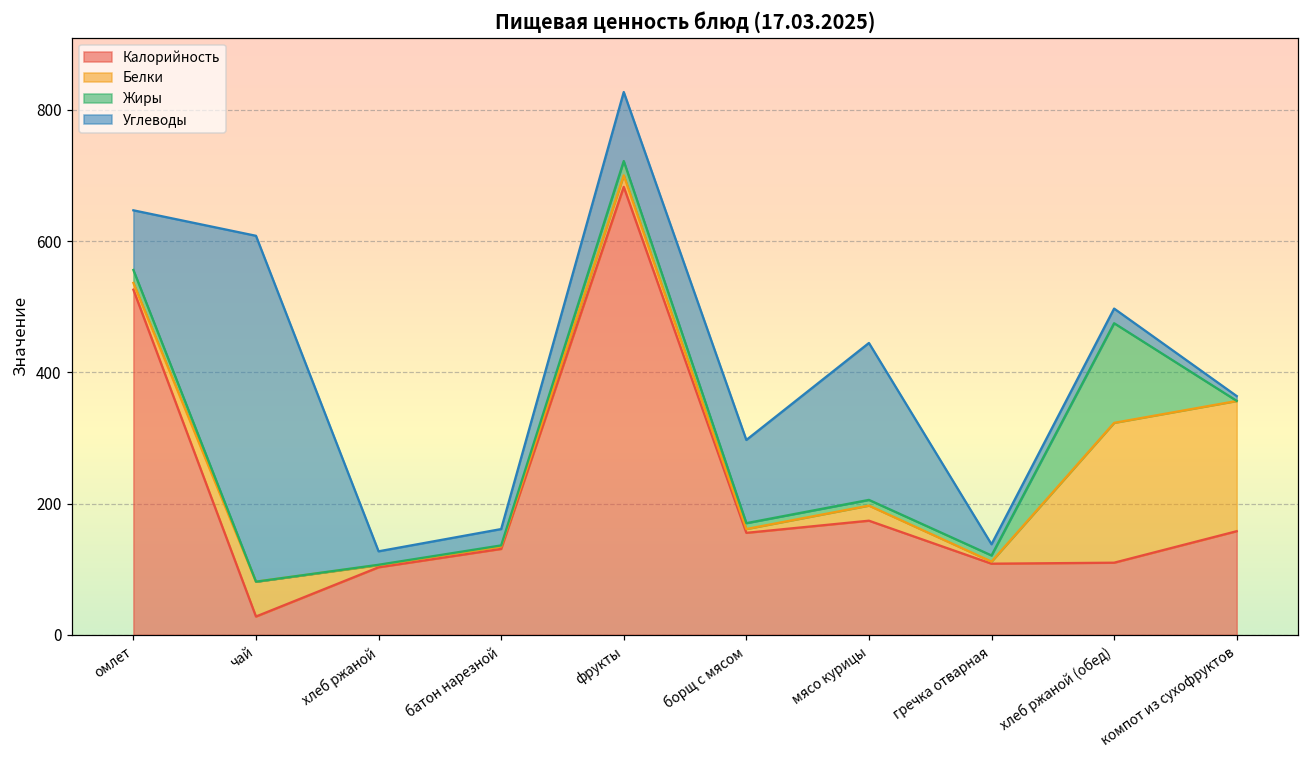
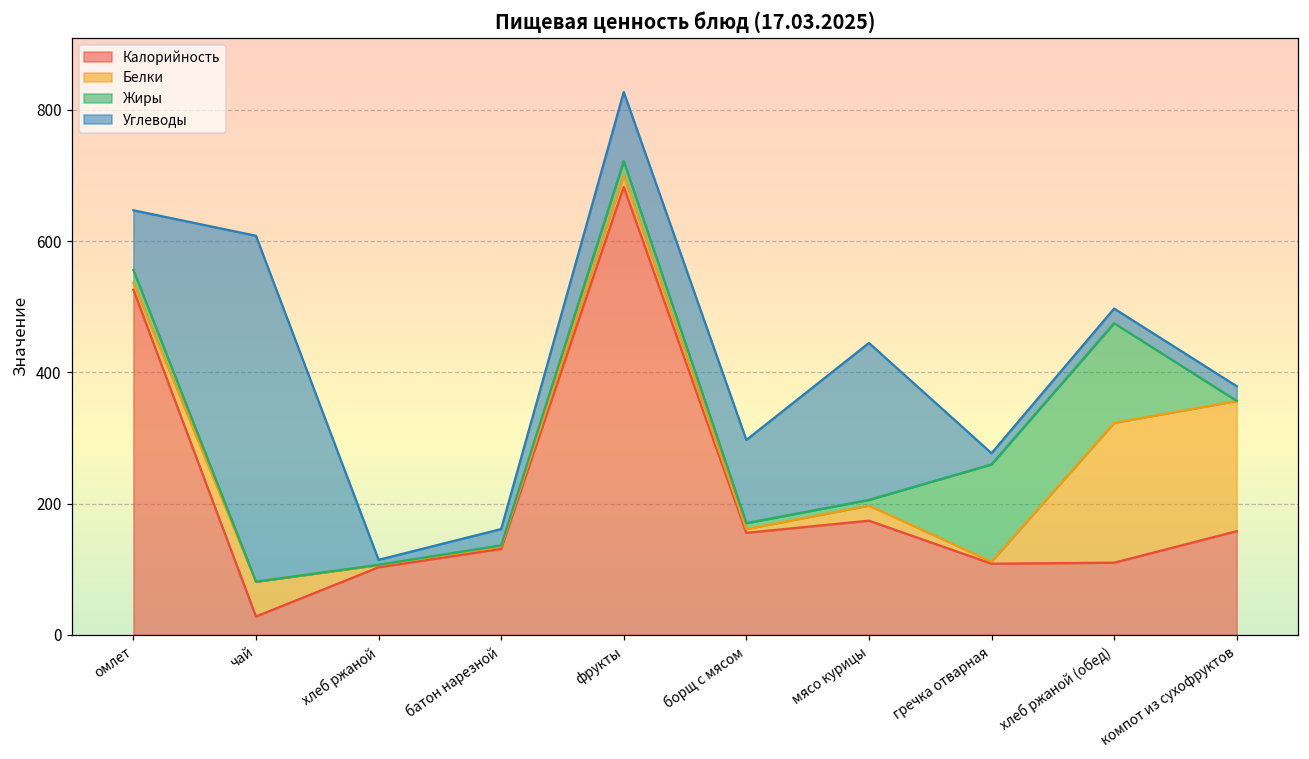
  {
    "Калорийность": {
      "омлет": 530,
      "чай": 30,
      "фрукты": 680,
      "борщ с мясом": 160,
      "мясо курицы": 170,
      "хлеб ржаной (обед)": 110,
      "компот из сухофруктов": 160
    },
    "Белки": {
      "омлет": 10,
      "фрукты": 20,
      "борщ с мясом": 10,
      "мясо курицы": 20,
      "хлеб ржаной (обед)": 210
    },
    "Жиры": {
      "омлет": 20,
      "фрукты": 20,
      "борщ с мясом": 10,
      "мясо курицы": 10,
-     "гречка отварная": 10,
+     "гречка отварная": 150,
      "хлеб ржаной (обед)": 150
    },
    "Углеводы": {
      "омлет": 90,
      "чай": 530,
-     "хлеб ржаной": 20,
+     "хлеб ржаной": 10,
      "батон нарезной": 20,
      "фрукты": 110,
      "борщ с мясом": 130,
      "мясо курицы": 240,
      "гречка отварная": 20,
      "хлеб ржаной (обед)": 20,
-     "компот из сухофруктов": 10
+     "компот из сухофруктов": 20
    }
  }
